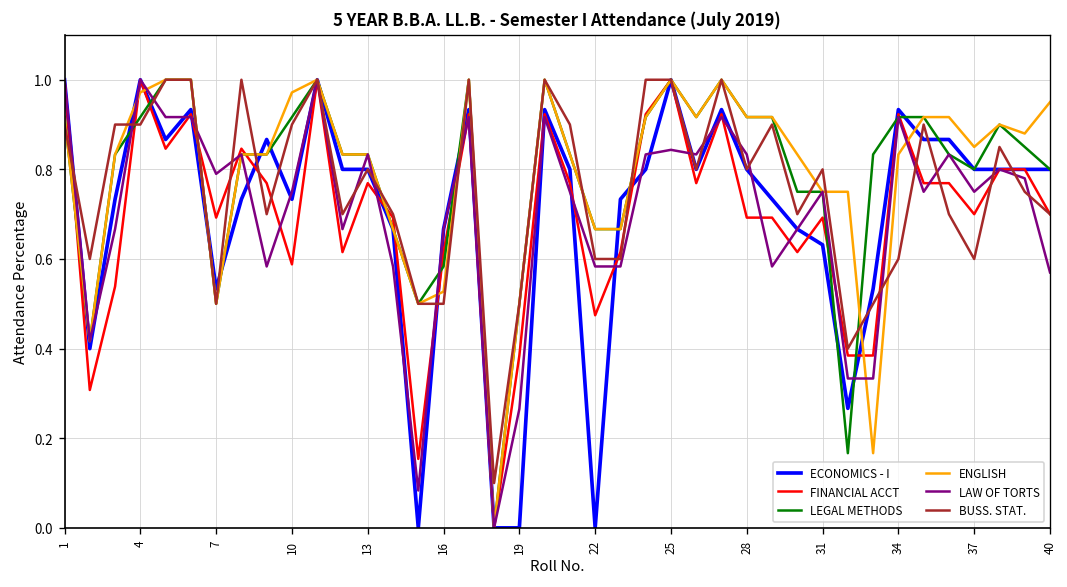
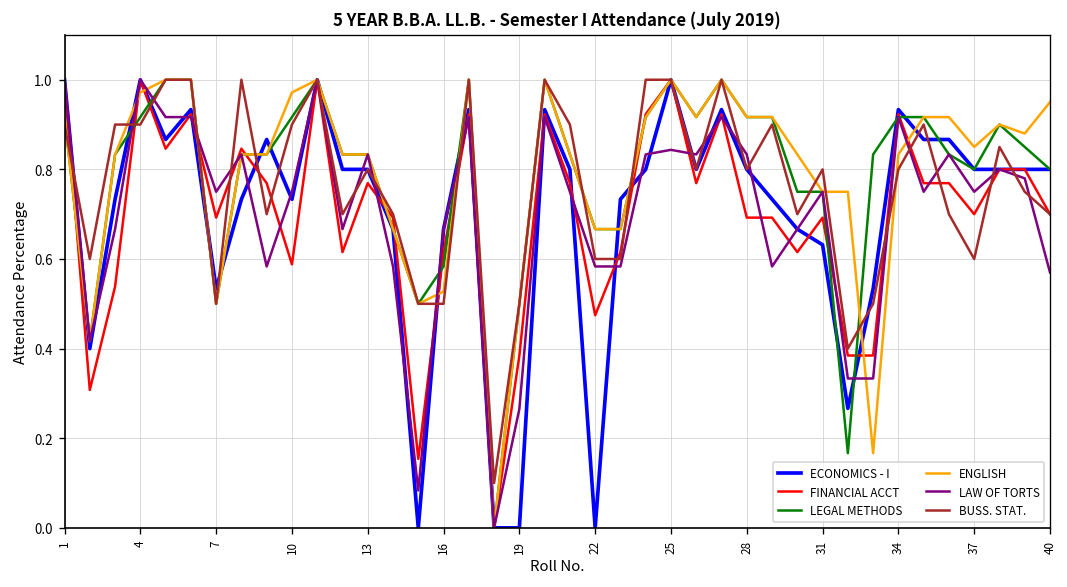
  {
    "ECONOMICS - I": {
      "7": 0.53,
      "10": 0.73,
      "19": 0.00,
      "22": 0.00,
      "31": 0.63,
      "34": 0.93
    },
    "FINANCIAL ACCT": {
      "7": 0.69,
      "10": 0.59,
      "13": 0.77,
      "16": 0.62,
      "19": 0.38,
      "22": 0.47,
      "28": 0.69,
      "31": 0.69,
      "37": 0.70
    },
    "LEGAL METHODS": {
      "4": 0.92,
      "10": 0.92,
      "16": 0.58
    },
    "ENGLISH": {
      "4": 0.97,
      "10": 0.97,
      "16": 0.53,
      "34": 0.83,
      "37": 0.85,
      "40": 0.95
    },
    "LAW OF TORTS": {
-     "7": 0.79,
+     "7": 0.75,
      "10": 0.75,
      "19": 0.27,
      "22": 0.58,
      "25": 0.84,
      "28": 0.83,
      "37": 0.75,
      "40": 0.57
    },
    "BUSS. STAT.": {
      "1": 0.9,
      "4": 0.9,
      "10": 0.9,
      "16": 0.5,
      "22": 0.6,
      "31": 0.8,
-     "34": 0.6,
+     "34": 0.8,
      "37": 0.6
    }
  }
